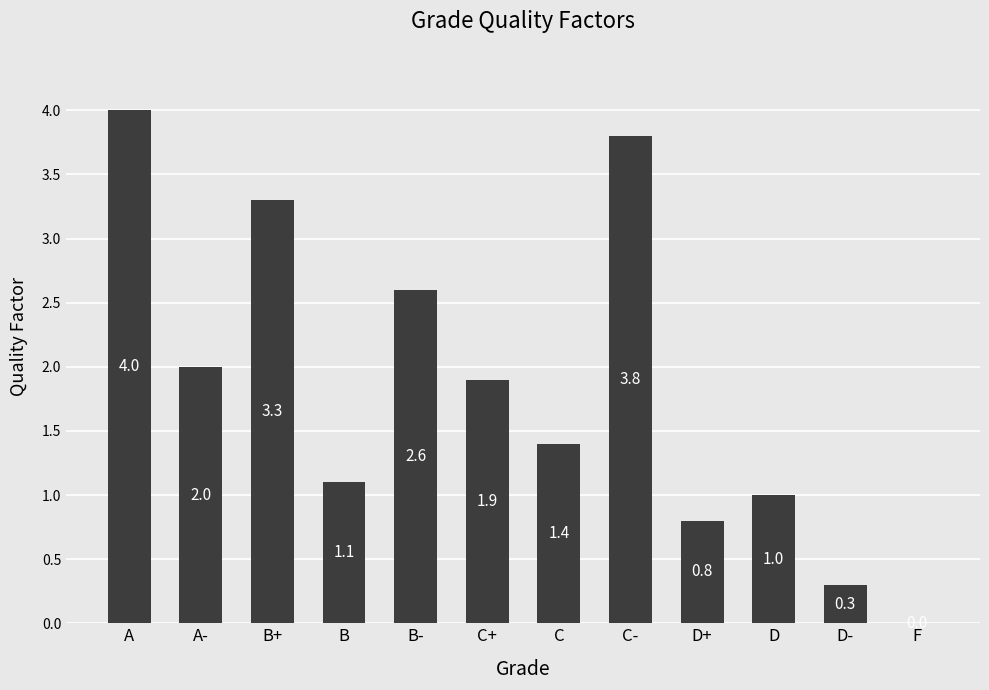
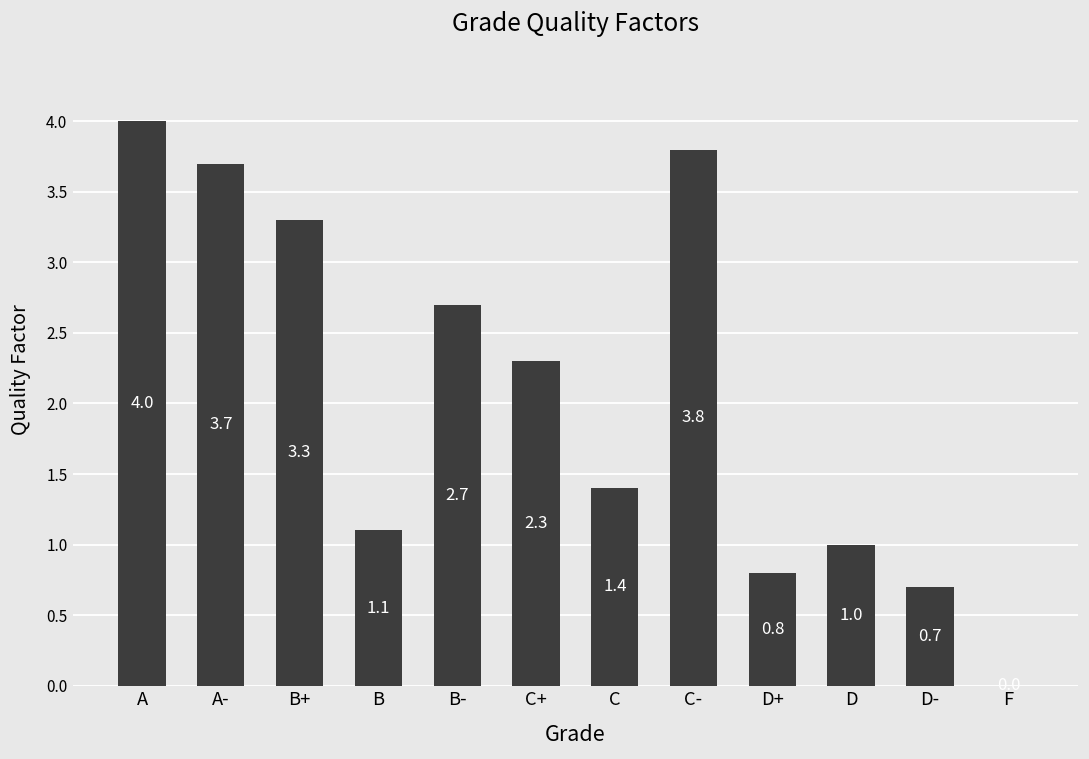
  {
    "A": 4.0,
-   "A-": 2.0,
+   "A-": 3.7,
    "B+": 3.3,
    "B": 1.1,
-   "B-": 2.6,
-   "C+": 1.9,
+   "B-": 2.7,
+   "C+": 2.3,
    "C": 1.4,
    "C-": 3.8,
    "D+": 0.8,
    "D": 1.0,
-   "D-": 0.3
+   "D-": 0.7
  }
